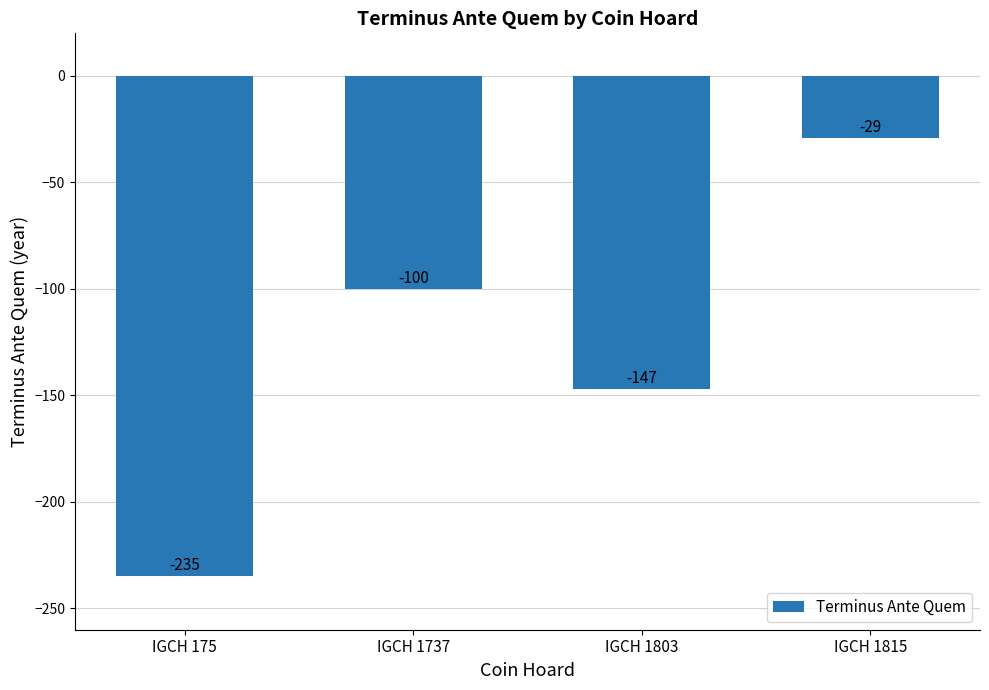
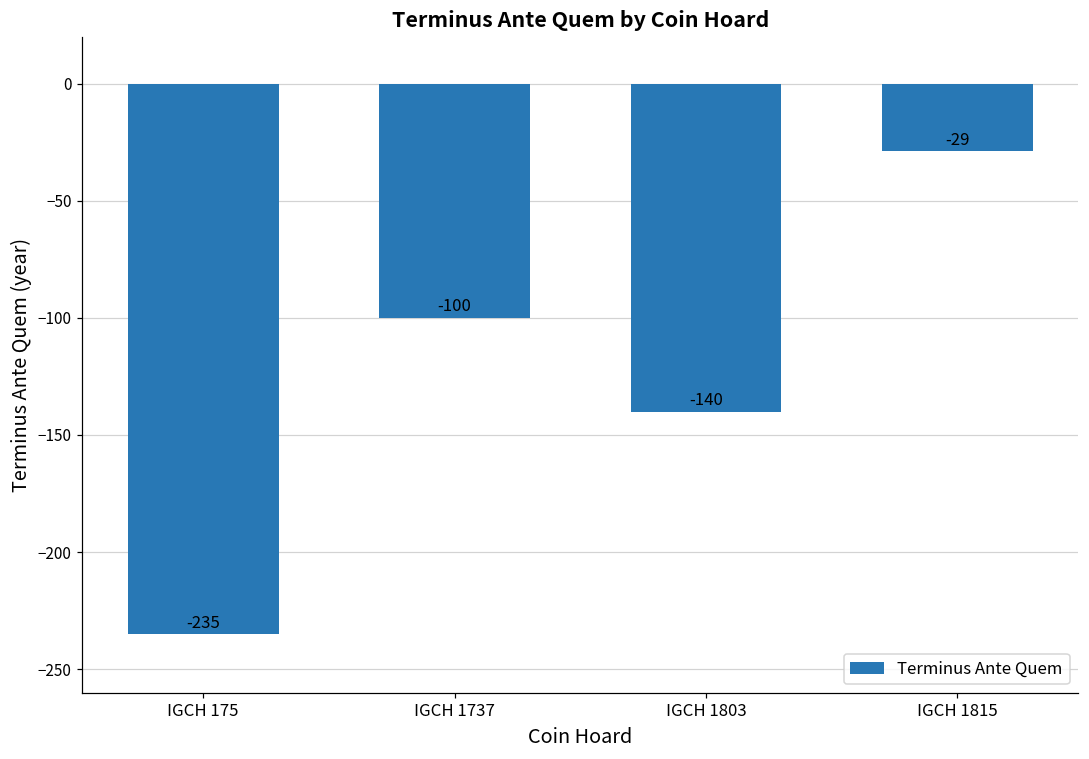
  {
    "IGCH 175": -235,
    "IGCH 1737": -100,
-   "IGCH 1803": -147,
+   "IGCH 1803": -140,
    "IGCH 1815": -29
  }
